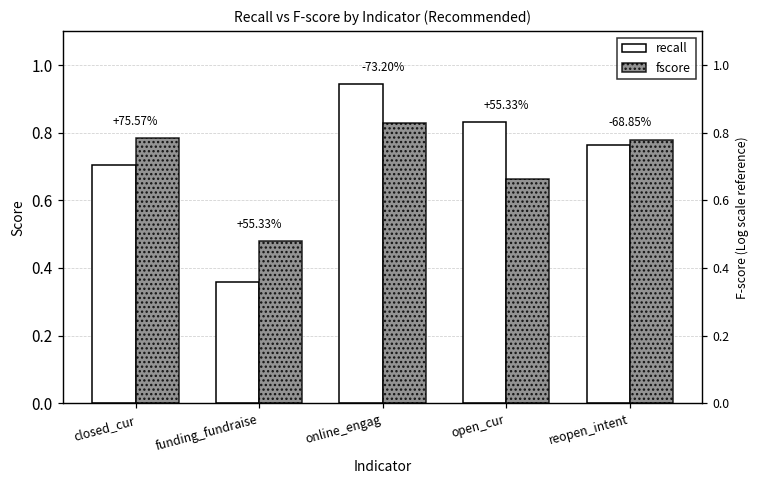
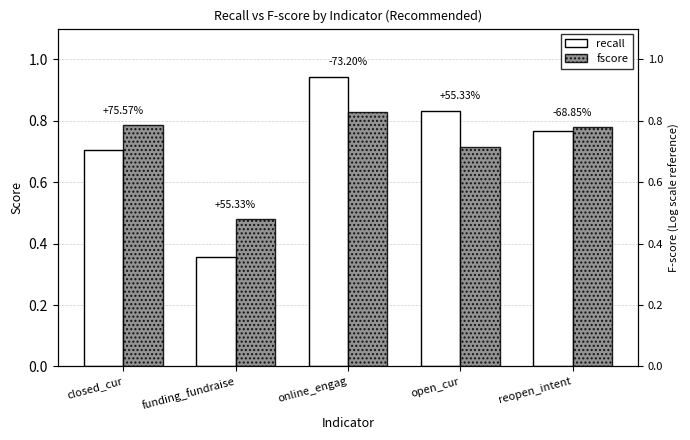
  {
    "recall": {
      "closed_cur": 0.71,
      "funding_fundraise": 0.36,
      "reopen_intent": 0.77
    },
    "fscore": {
      "online_engag": 0.83,
-     "open_cur": 0.66
+     "open_cur": 0.71
    }
  }
